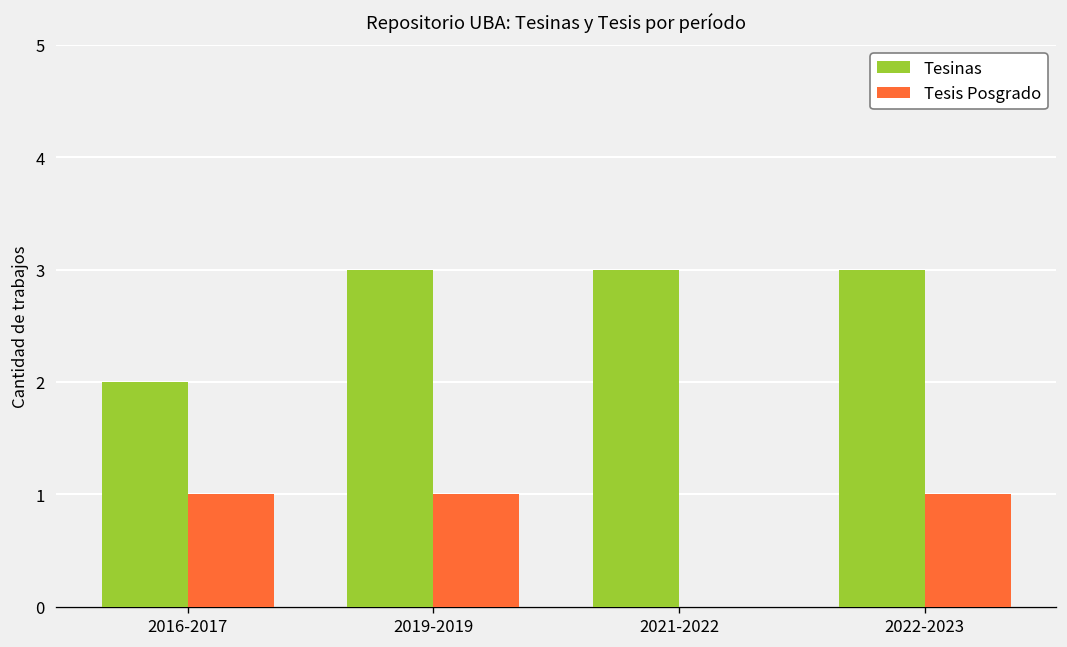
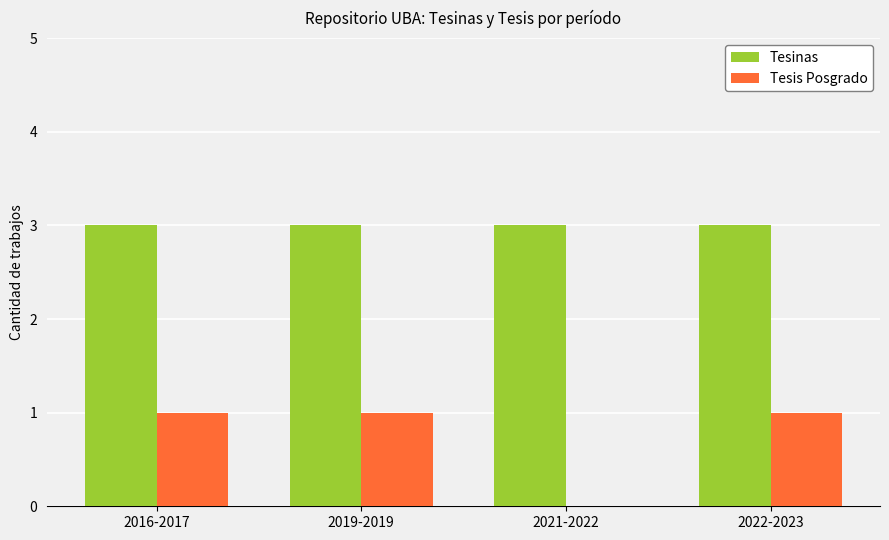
  {
    "Tesinas": {
-     "2016-2017": 2,
+     "2016-2017": 3,
      "2019-2019": 3,
      "2021-2022": 3,
      "2022-2023": 3
    },
    "Tesis Posgrado": {
      "2016-2017": 1,
      "2019-2019": 1,
      "2021-2022": 0,
      "2022-2023": 1
    }
  }
